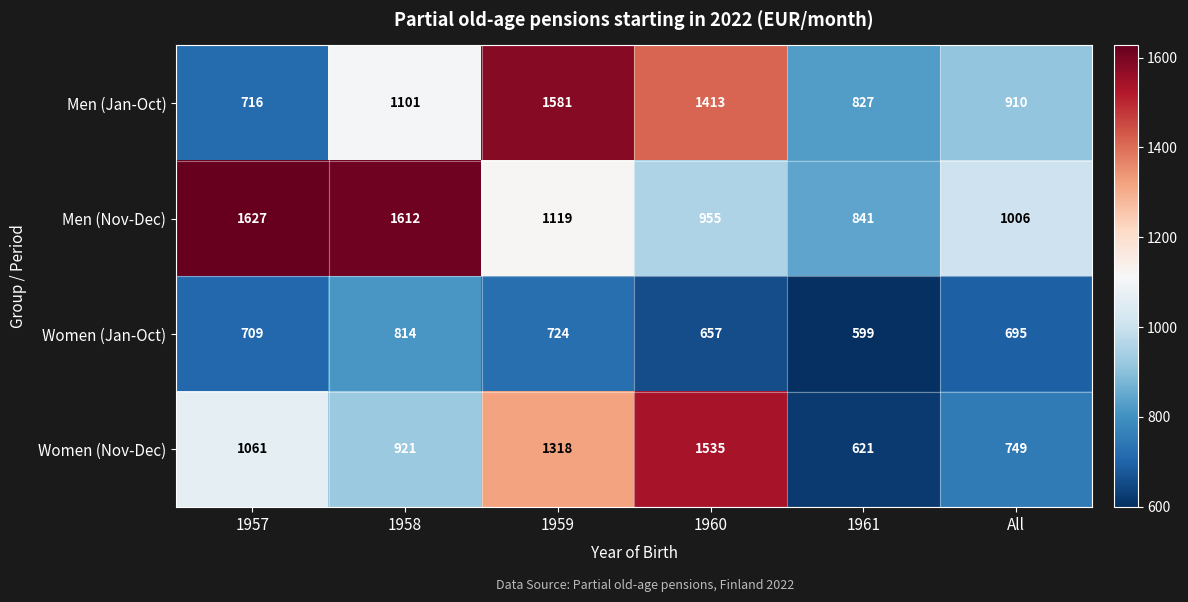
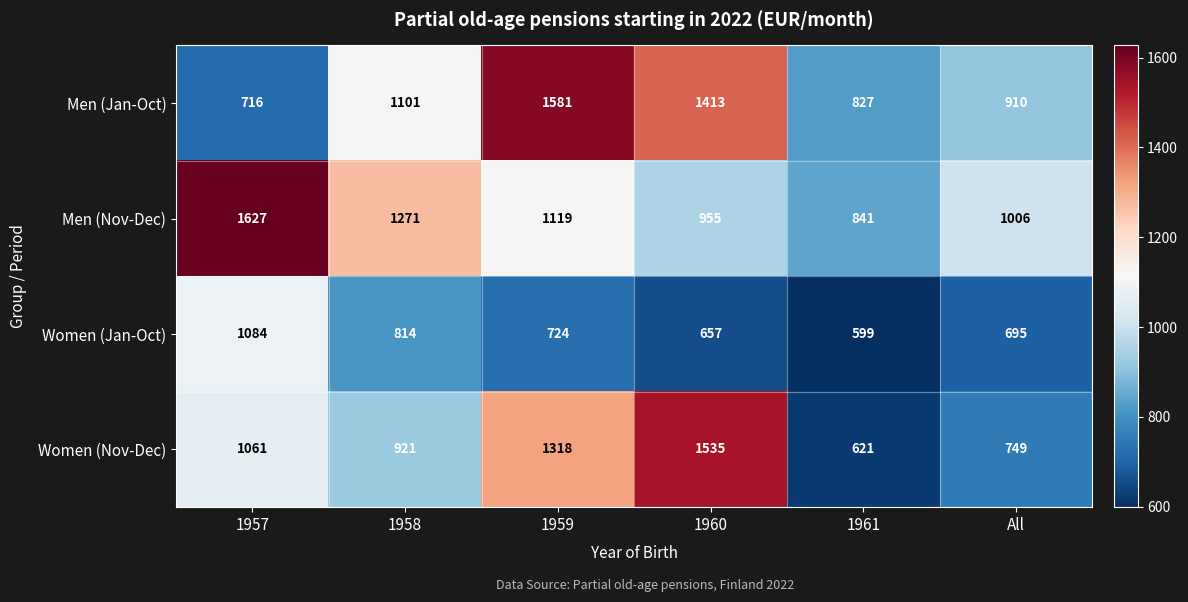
  {
    "Men (Jan-Oct)": {
      "1957": 716,
      "1958": 1101,
      "1959": 1581,
      "1960": 1413,
      "1961": 827,
      "All": 910
    },
    "Men (Nov-Dec)": {
      "1957": 1627,
-     "1958": 1612,
+     "1958": 1271,
      "1959": 1119,
      "1960": 955,
      "1961": 841,
      "All": 1006
    },
    "Women (Jan-Oct)": {
-     "1957": 709,
+     "1957": 1084,
      "1958": 814,
      "1959": 724,
      "1960": 657,
      "1961": 599,
      "All": 695
    },
    "Women (Nov-Dec)": {
      "1957": 1061,
      "1958": 921,
      "1959": 1318,
      "1960": 1535,
      "1961": 621,
      "All": 749
    }
  }
